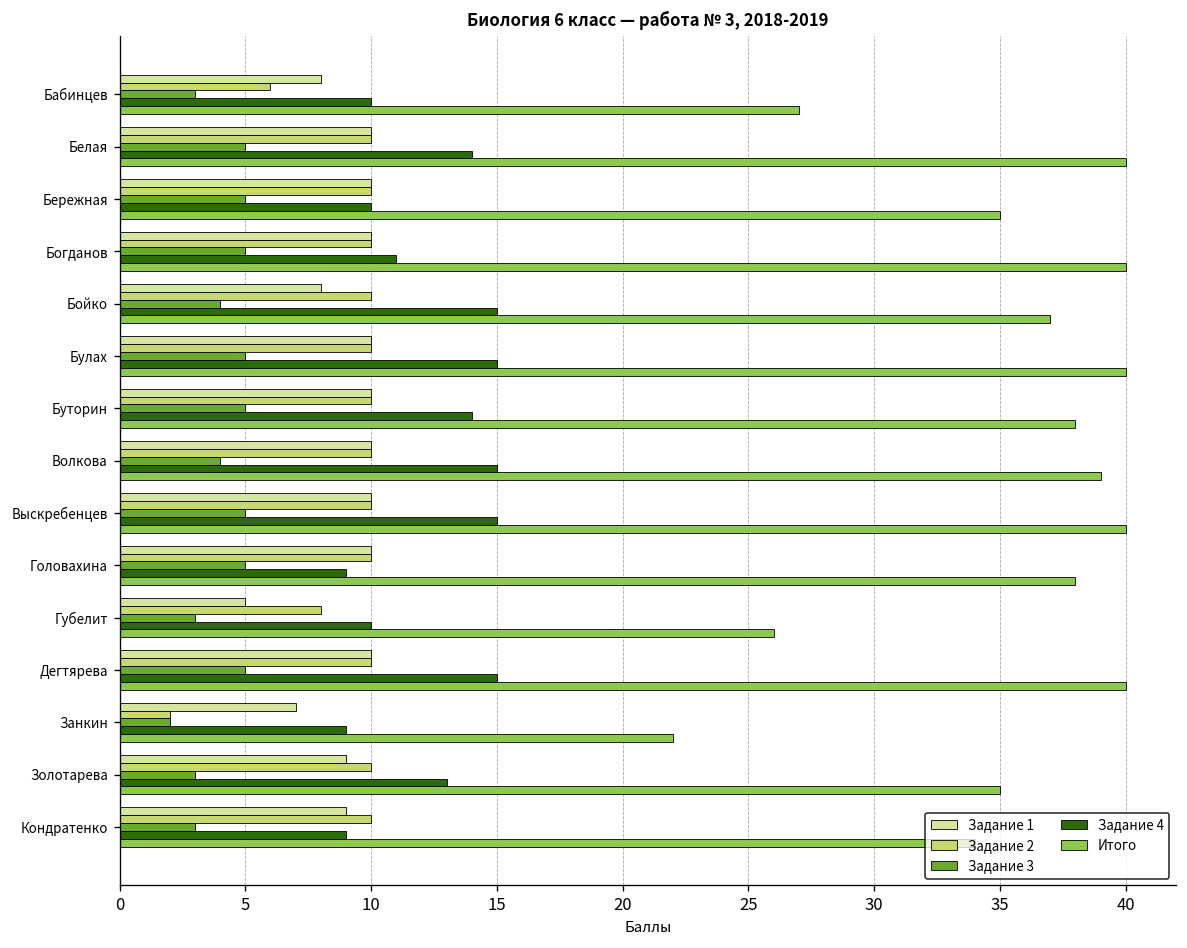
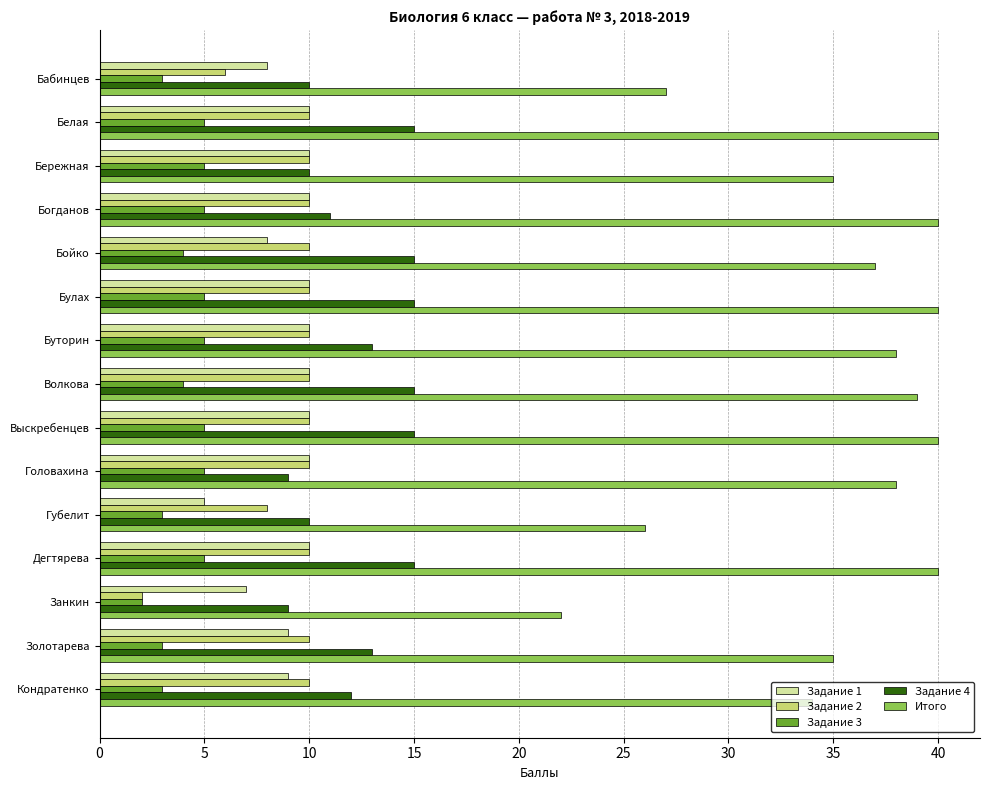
  {
    "Задание 4": {
      "Бабинцев": 10,
-     "Белая": 14,
+     "Белая": 15,
      "Бережная": 10,
      "Богданов": 11,
      "Бойко": 15,
      "Булах": 15,
-     "Буторин": 14,
+     "Буторин": 13,
      "Волкова": 15,
      "Выскребенцев": 15,
      "Головахина": 9,
      "Губелит": 10,
      "Дегтярева": 15,
      "Занкин": 9,
      "Золотарева": 13,
-     "Кондратенко": 9
+     "Кондратенко": 12
    }
  }
